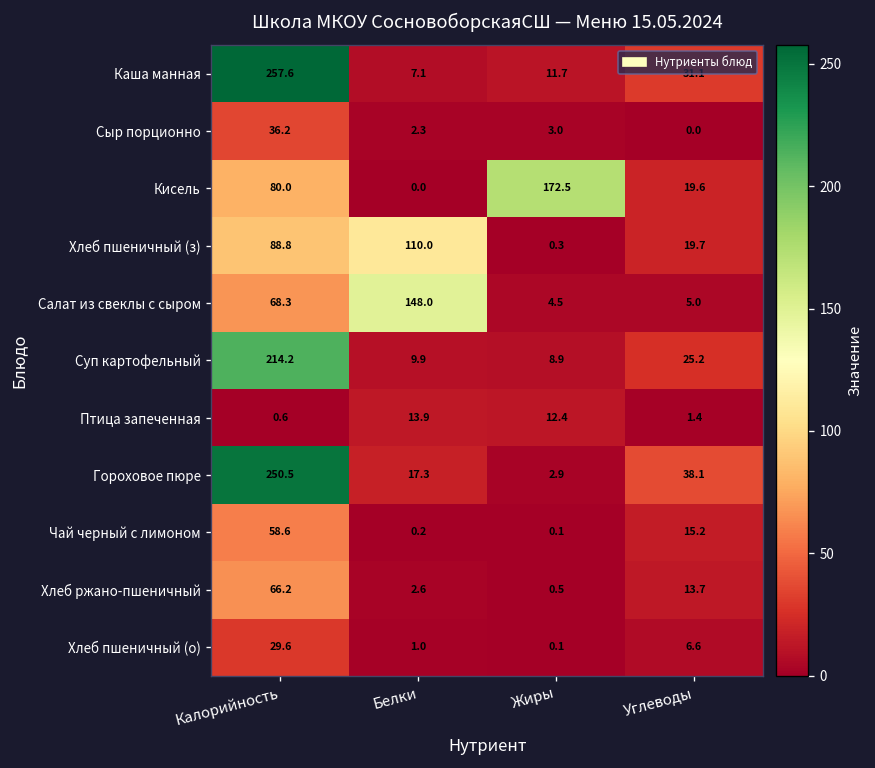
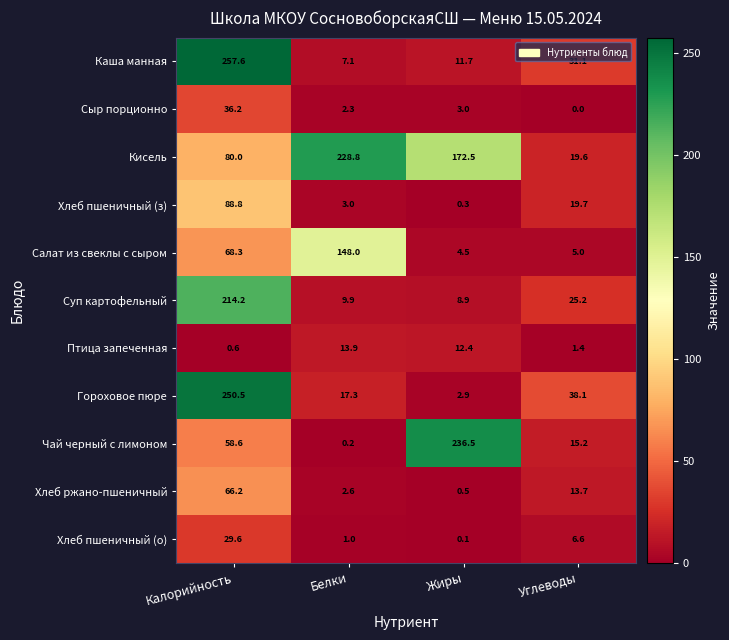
  {
    "Каша манная": {
      "Калорийность": 257.6,
      "Белки": 7.1,
      "Жиры": 11.7
    },
    "Сыр порционно": {
      "Калорийность": 36.2,
      "Белки": 2.3,
      "Жиры": 3.0,
      "Углеводы": 0.0
    },
    "Кисель": {
      "Калорийность": 80.0,
-     "Белки": 0.0,
+     "Белки": 228.8,
      "Жиры": 172.5,
      "Углеводы": 19.6
    },
    "Хлеб пшеничный (з)": {
      "Калорийность": 88.8,
-     "Белки": 110.0,
+     "Белки": 3.0,
      "Жиры": 0.3,
      "Углеводы": 19.7
    },
    "Салат из свеклы с сыром": {
      "Калорийность": 68.3,
      "Белки": 148.0,
      "Жиры": 4.5,
      "Углеводы": 5.0
    },
    "Суп картофельный": {
      "Калорийность": 214.2,
      "Белки": 9.9,
      "Жиры": 8.9,
      "Углеводы": 25.2
    },
    "Птица запеченная": {
      "Калорийность": 0.6,
      "Белки": 13.9,
      "Жиры": 12.4,
      "Углеводы": 1.4
    },
    "Гороховое пюре": {
      "Калорийность": 250.5,
      "Белки": 17.3,
      "Жиры": 2.9,
      "Углеводы": 38.1
    },
    "Чай черный с лимоном": {
      "Калорийность": 58.6,
      "Белки": 0.2,
-     "Жиры": 0.1,
+     "Жиры": 236.5,
      "Углеводы": 15.2
    },
    "Хлеб ржано-пшеничный": {
      "Калорийность": 66.2,
      "Белки": 2.6,
      "Жиры": 0.5,
      "Углеводы": 13.7
    },
    "Хлеб пшеничный (о)": {
      "Калорийность": 29.6,
      "Белки": 1.0,
      "Жиры": 0.1,
      "Углеводы": 6.6
    }
  }
